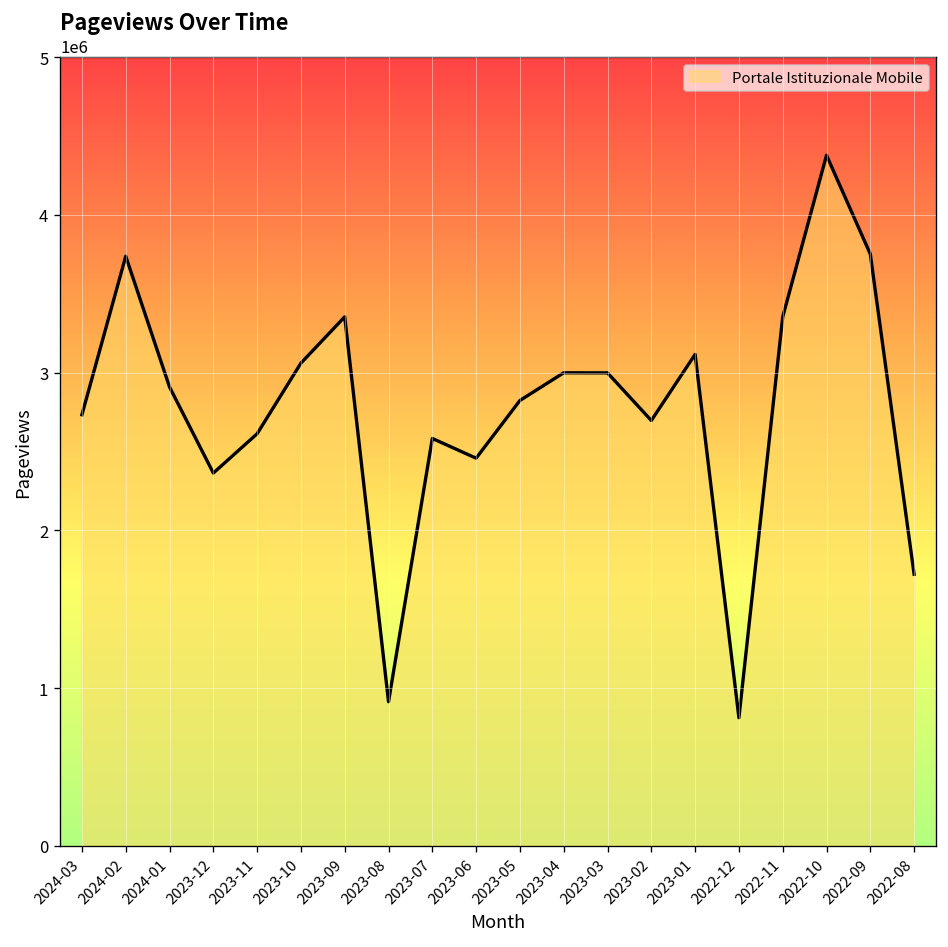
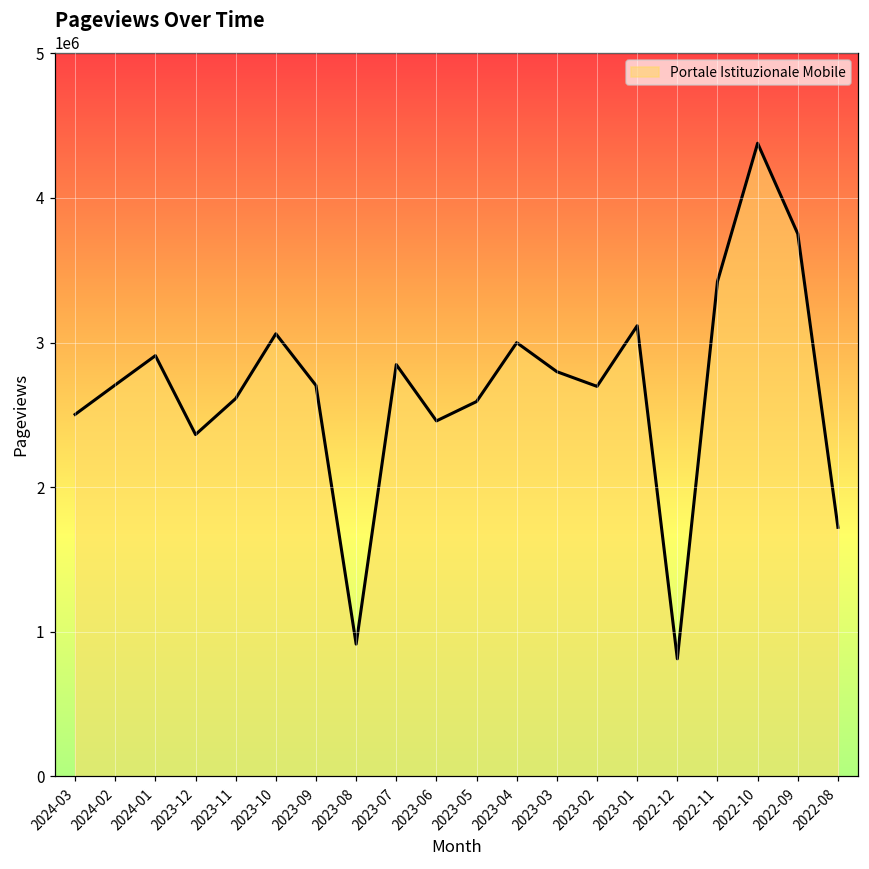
  {
-   "2024-03": 2730000,
-   "2024-02": 3740000,
+   "2024-03": 2500000,
+   "2024-02": 2710000,
    "2024-01": 2910000,
    "2023-12": 2360000,
    "2023-11": 2610000,
    "2023-10": 3060000,
-   "2023-09": 3350000,
+   "2023-09": 2700000,
    "2023-08": 910000,
-   "2023-07": 2580000,
+   "2023-07": 2850000,
    "2023-06": 2460000,
-   "2023-05": 2820000,
+   "2023-05": 2590000,
    "2023-04": 3000000,
-   "2023-03": 3000000,
+   "2023-03": 2800000,
    "2023-02": 2700000,
    "2023-01": 3120000,
    "2022-12": 810000,
-   "2022-11": 3350000,
+   "2022-11": 3420000,
    "2022-10": 4380000,
    "2022-09": 3750000,
    "2022-08": 1720000
  }
